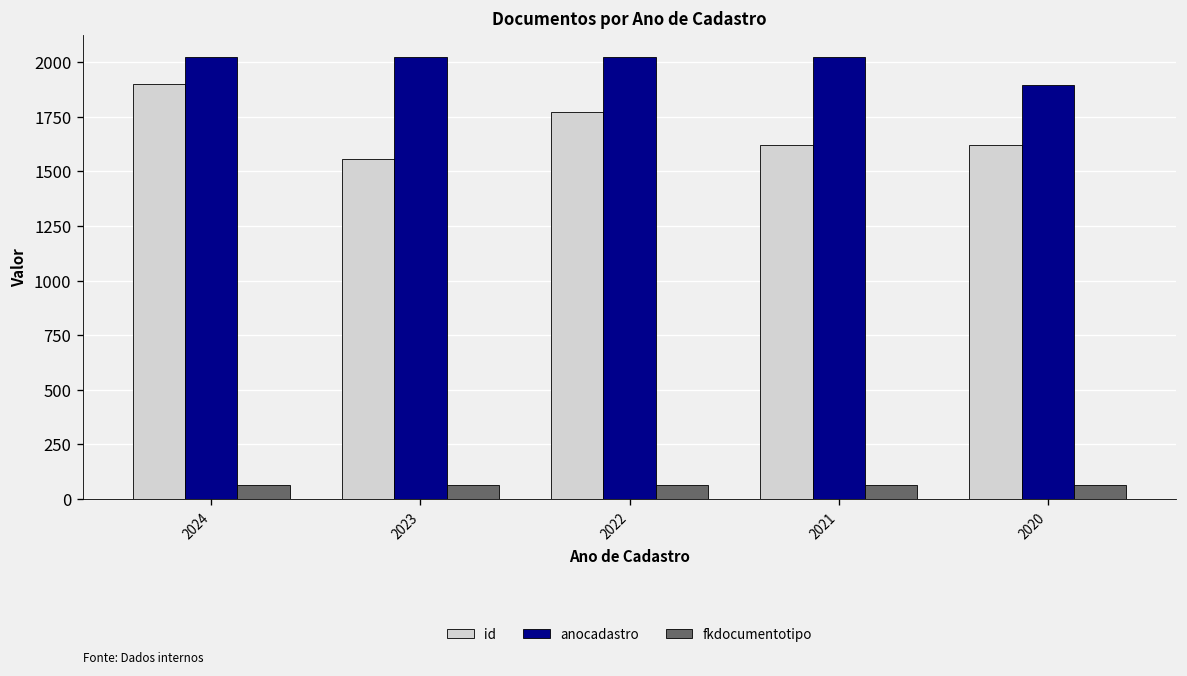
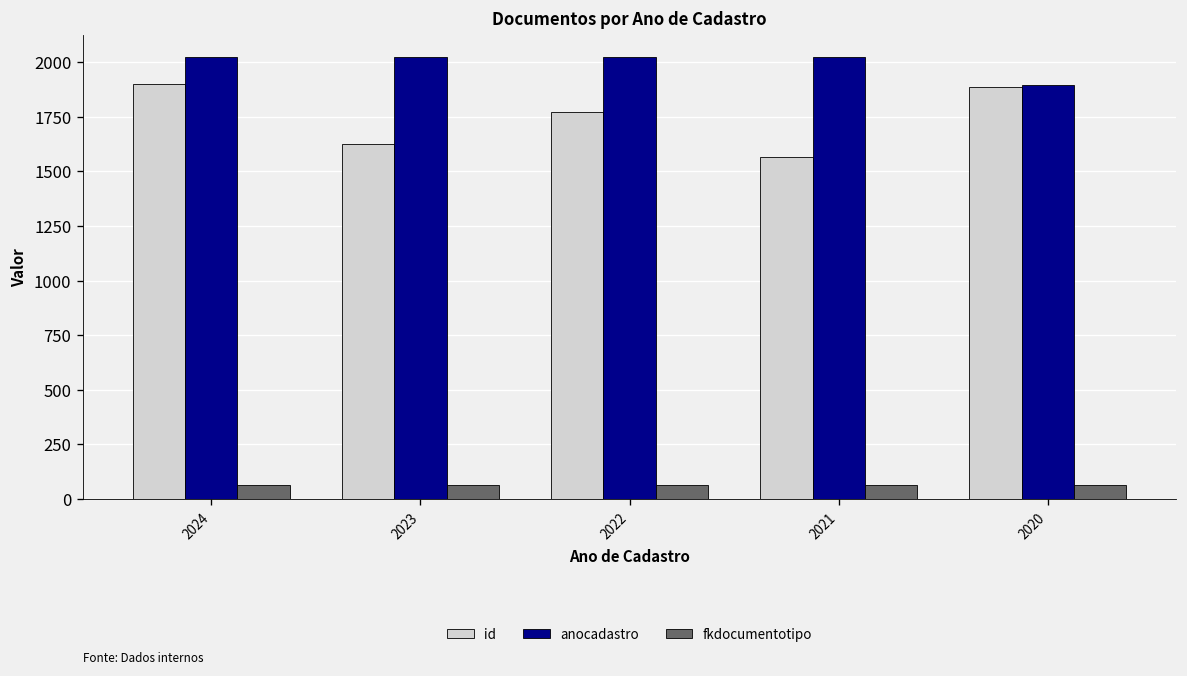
  {
    "id": {
      "2024": 1900,
-     "2023": 1560,
+     "2023": 1620,
      "2022": 1770,
-     "2021": 1620,
-     "2020": 1620
+     "2021": 1570,
+     "2020": 1890
    },
    "anocadastro": {
      "2024": 2020,
      "2023": 2020,
      "2022": 2020,
      "2021": 2020,
      "2020": 1890
    },
    "fkdocumentotipo": {
      "2024": 60,
      "2023": 60,
      "2022": 60,
      "2021": 60,
      "2020": 60
    }
  }
